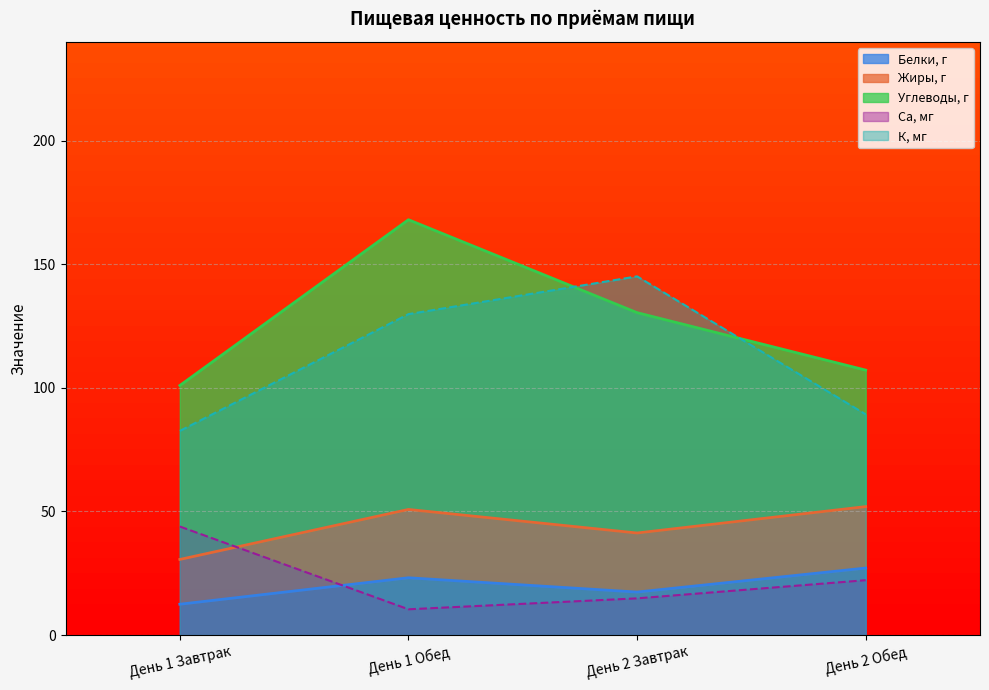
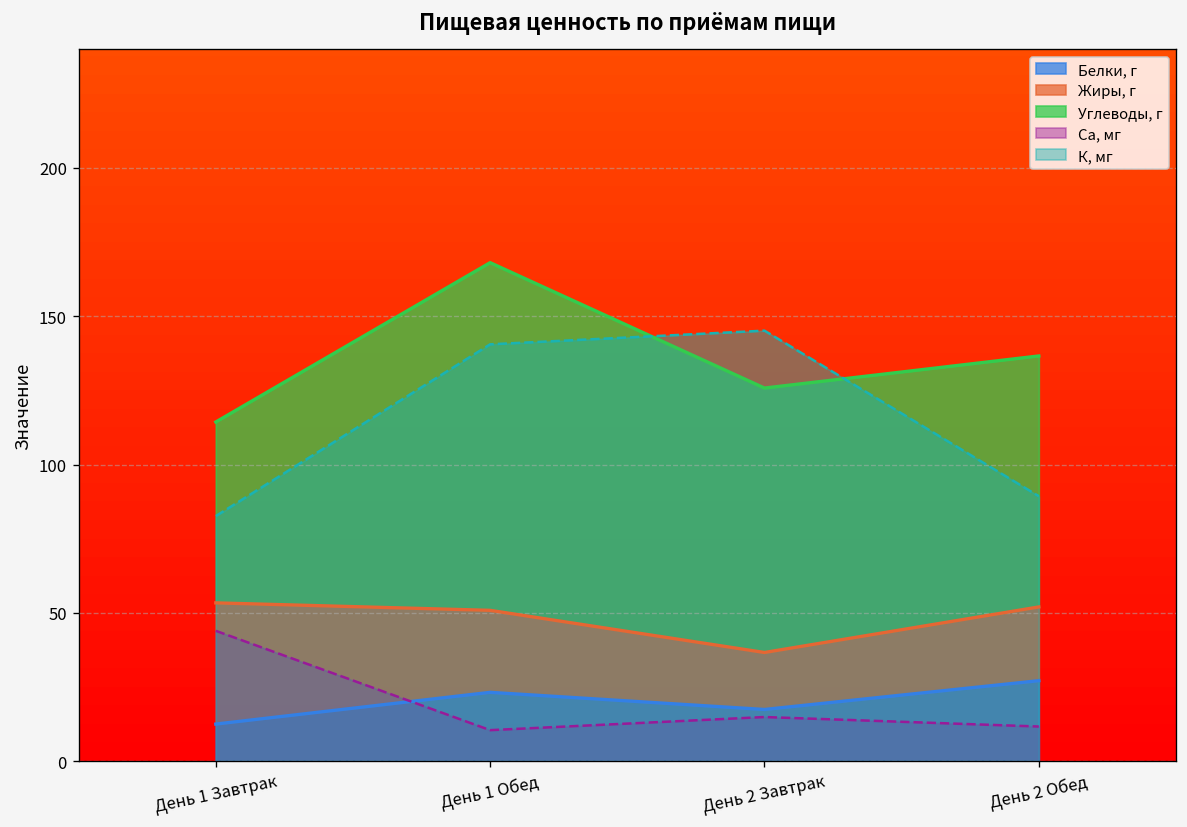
  {
    "Белки, г": {
      "День 1 Завтрак": 12,
      "День 1 Обед": 23,
      "День 2 Завтрак": 17,
      "День 2 Обед": 27
    },
    "Жиры, г": {
-     "День 1 Завтрак": 18,
+     "День 1 Завтрак": 41,
      "День 1 Обед": 28,
-     "День 2 Завтрак": 24,
+     "День 2 Завтрак": 19,
      "День 2 Обед": 25
    },
    "Углеводы, г": {
-     "День 1 Завтрак": 70,
+     "День 1 Завтрак": 61,
      "День 1 Обед": 117,
      "День 2 Завтрак": 89,
-     "День 2 Обед": 55
+     "День 2 Обед": 85
    },
    "Са, мг": {
      "День 1 Завтрак": 44,
      "День 1 Обед": 10,
      "День 2 Завтрак": 15,
-     "День 2 Обед": 22
+     "День 2 Обед": 12
    },
    "К, мг": {
      "День 1 Завтрак": 83,
-     "День 1 Обед": 130,
+     "День 1 Обед": 141,
      "День 2 Завтрак": 145,
      "День 2 Обед": 89
    }
  }
